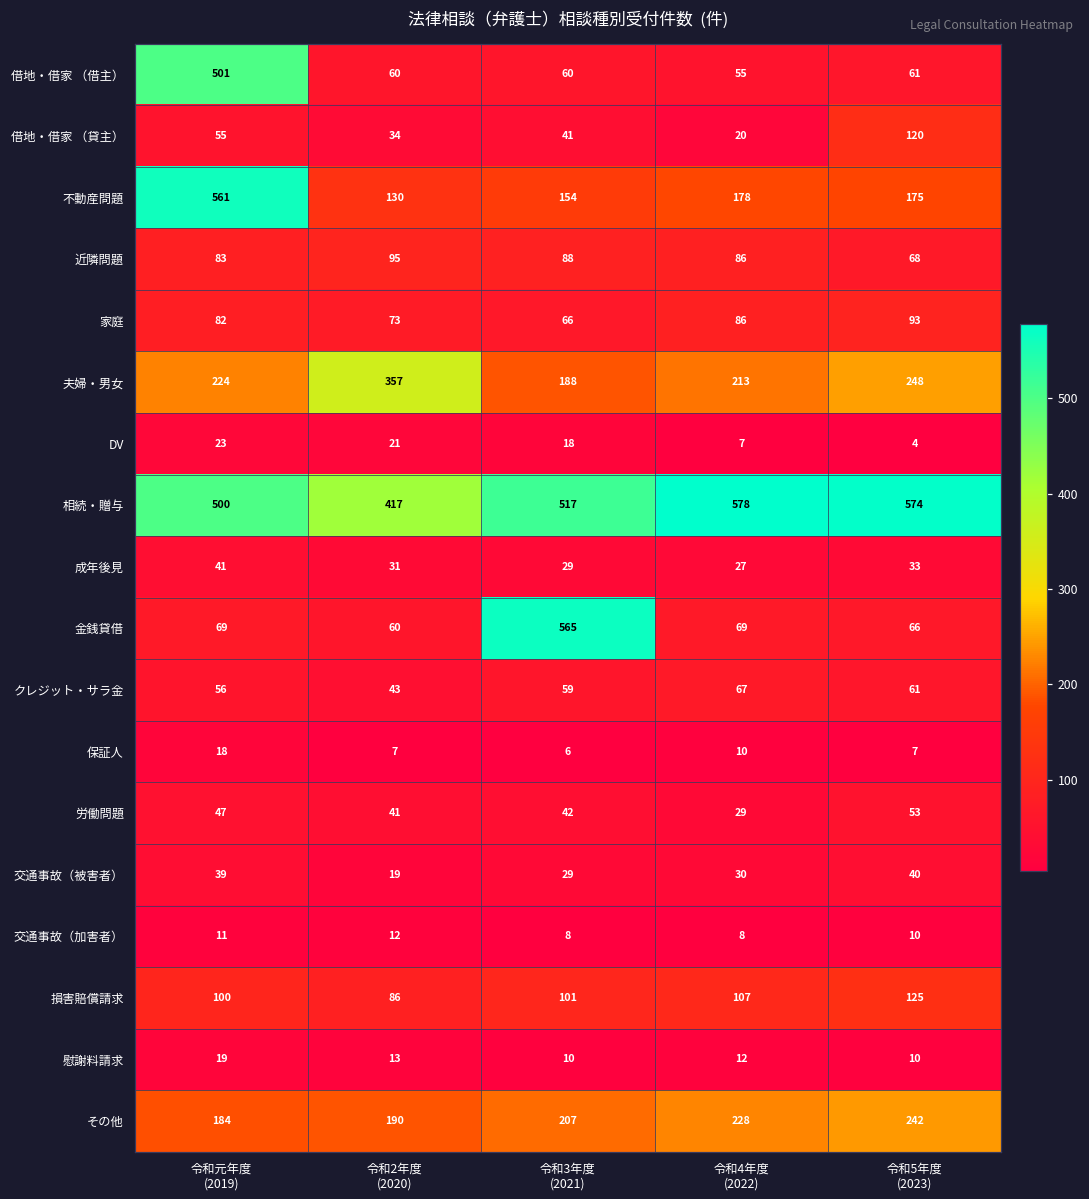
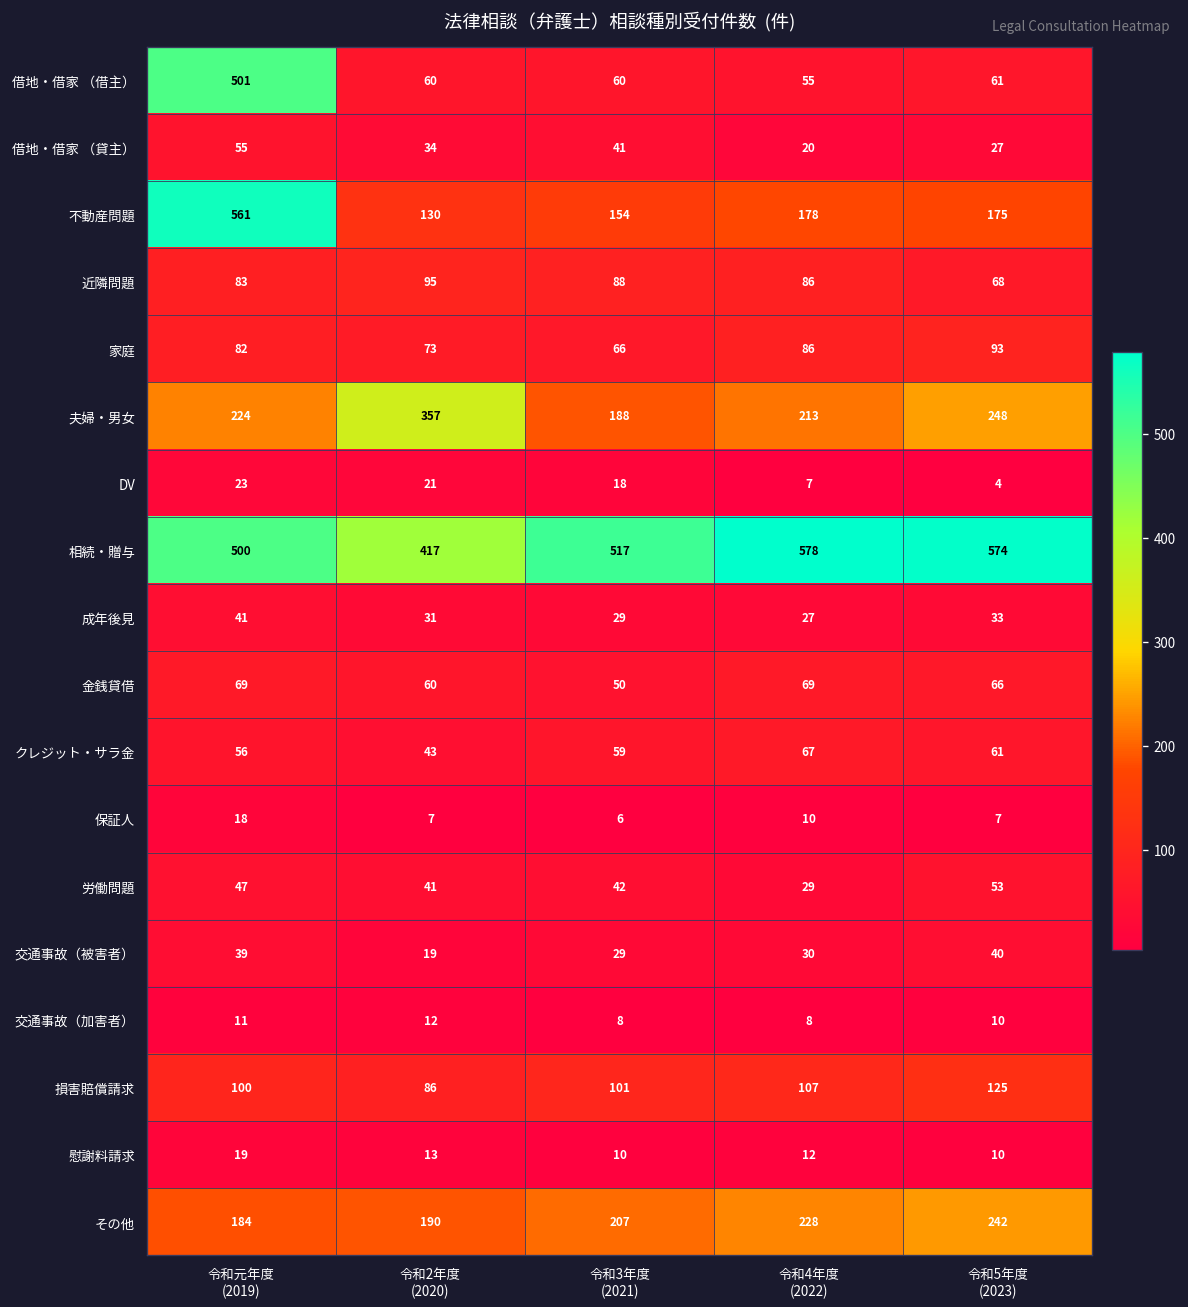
  {
    "借地・借家 （借主）": {
      "令和元年度 (2019)": 501,
      "令和2年度 (2020)": 60,
      "令和3年度 (2021)": 60,
      "令和4年度 (2022)": 55,
      "令和5年度 (2023)": 61
    },
    "借地・借家 （貸主）": {
      "令和元年度 (2019)": 55,
      "令和2年度 (2020)": 34,
      "令和3年度 (2021)": 41,
      "令和4年度 (2022)": 20,
-     "令和5年度 (2023)": 120
+     "令和5年度 (2023)": 27
    },
    "不動産問題": {
      "令和元年度 (2019)": 561,
      "令和2年度 (2020)": 130,
      "令和3年度 (2021)": 154,
      "令和4年度 (2022)": 178,
      "令和5年度 (2023)": 175
    },
    "近隣問題": {
      "令和元年度 (2019)": 83,
      "令和2年度 (2020)": 95,
      "令和3年度 (2021)": 88,
      "令和4年度 (2022)": 86,
      "令和5年度 (2023)": 68
    },
    "家庭": {
      "令和元年度 (2019)": 82,
      "令和2年度 (2020)": 73,
      "令和3年度 (2021)": 66,
      "令和4年度 (2022)": 86,
      "令和5年度 (2023)": 93
    },
    "夫婦・男女": {
      "令和元年度 (2019)": 224,
      "令和2年度 (2020)": 357,
      "令和3年度 (2021)": 188,
      "令和4年度 (2022)": 213,
      "令和5年度 (2023)": 248
    },
    "DV": {
      "令和元年度 (2019)": 23,
      "令和2年度 (2020)": 21,
      "令和3年度 (2021)": 18,
      "令和4年度 (2022)": 7,
      "令和5年度 (2023)": 4
    },
    "相続・贈与": {
      "令和元年度 (2019)": 500,
      "令和2年度 (2020)": 417,
      "令和3年度 (2021)": 517,
      "令和4年度 (2022)": 578,
      "令和5年度 (2023)": 574
    },
    "成年後見": {
      "令和元年度 (2019)": 41,
      "令和2年度 (2020)": 31,
      "令和3年度 (2021)": 29,
      "令和4年度 (2022)": 27,
      "令和5年度 (2023)": 33
    },
    "金銭貸借": {
      "令和元年度 (2019)": 69,
      "令和2年度 (2020)": 60,
-     "令和3年度 (2021)": 565,
+     "令和3年度 (2021)": 50,
      "令和4年度 (2022)": 69,
      "令和5年度 (2023)": 66
    },
    "クレジット・サラ金": {
      "令和元年度 (2019)": 56,
      "令和2年度 (2020)": 43,
      "令和3年度 (2021)": 59,
      "令和4年度 (2022)": 67,
      "令和5年度 (2023)": 61
    },
    "保証人": {
      "令和元年度 (2019)": 18,
      "令和2年度 (2020)": 7,
      "令和3年度 (2021)": 6,
      "令和4年度 (2022)": 10,
      "令和5年度 (2023)": 7
    },
    "労働問題": {
      "令和元年度 (2019)": 47,
      "令和2年度 (2020)": 41,
      "令和3年度 (2021)": 42,
      "令和4年度 (2022)": 29,
      "令和5年度 (2023)": 53
    },
    "交通事故（被害者）": {
      "令和元年度 (2019)": 39,
      "令和2年度 (2020)": 19,
      "令和3年度 (2021)": 29,
      "令和4年度 (2022)": 30,
      "令和5年度 (2023)": 40
    },
    "交通事故（加害者）": {
      "令和元年度 (2019)": 11,
      "令和2年度 (2020)": 12,
      "令和3年度 (2021)": 8,
      "令和4年度 (2022)": 8,
      "令和5年度 (2023)": 10
    },
    "損害賠償請求": {
      "令和元年度 (2019)": 100,
      "令和2年度 (2020)": 86,
      "令和3年度 (2021)": 101,
      "令和4年度 (2022)": 107,
      "令和5年度 (2023)": 125
    },
    "慰謝料請求": {
      "令和元年度 (2019)": 19,
      "令和2年度 (2020)": 13,
      "令和3年度 (2021)": 10,
      "令和4年度 (2022)": 12,
      "令和5年度 (2023)": 10
    },
    "その他": {
      "令和元年度 (2019)": 184,
      "令和2年度 (2020)": 190,
      "令和3年度 (2021)": 207,
      "令和4年度 (2022)": 228,
      "令和5年度 (2023)": 242
    }
  }
